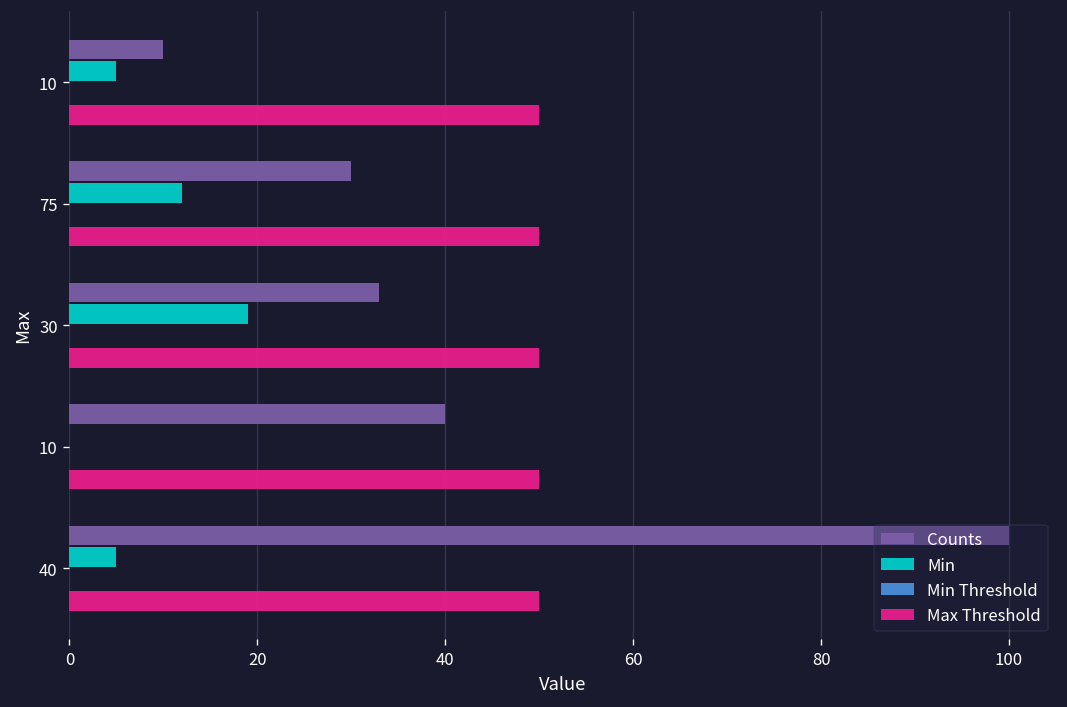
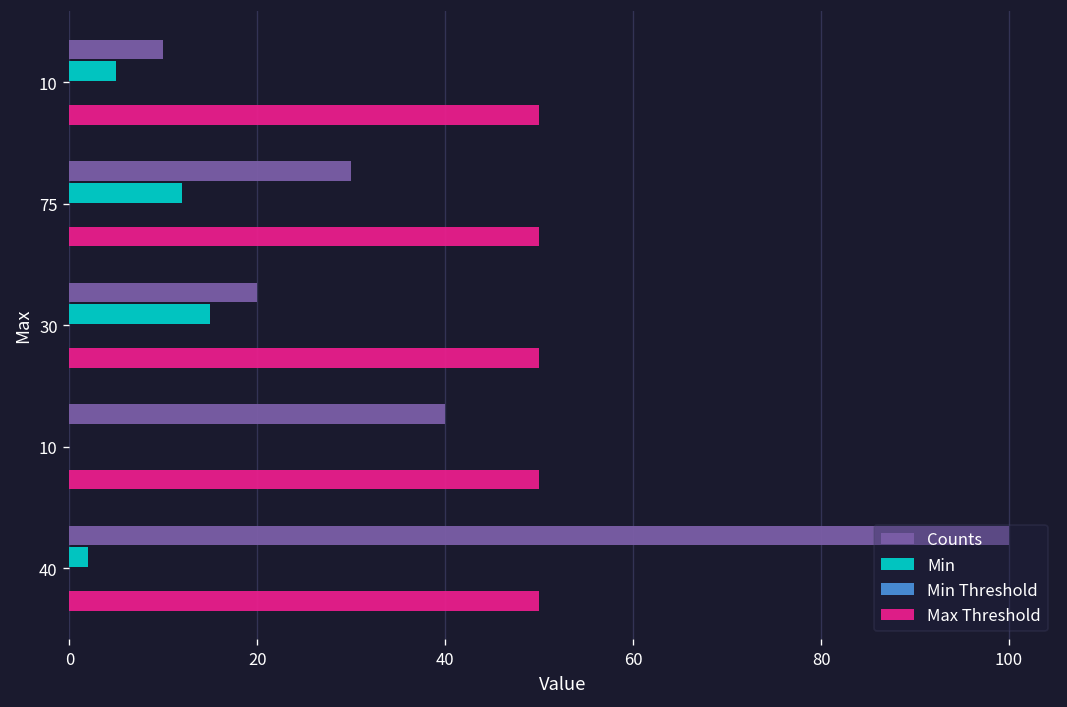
  {
    "Counts": {
      "75": 30,
-     "30": 33
+     "30": 20
    },
    "Min": {
      "75": 12,
-     "30": 19,
-     "40": 5
+     "30": 15,
+     "40": 2
    },
    "Min Threshold": {
      "75": 0,
      "30": 0,
      "40": 0
    },
    "Max Threshold": {
      "75": 50,
      "30": 50,
      "40": 50
    }
  }
